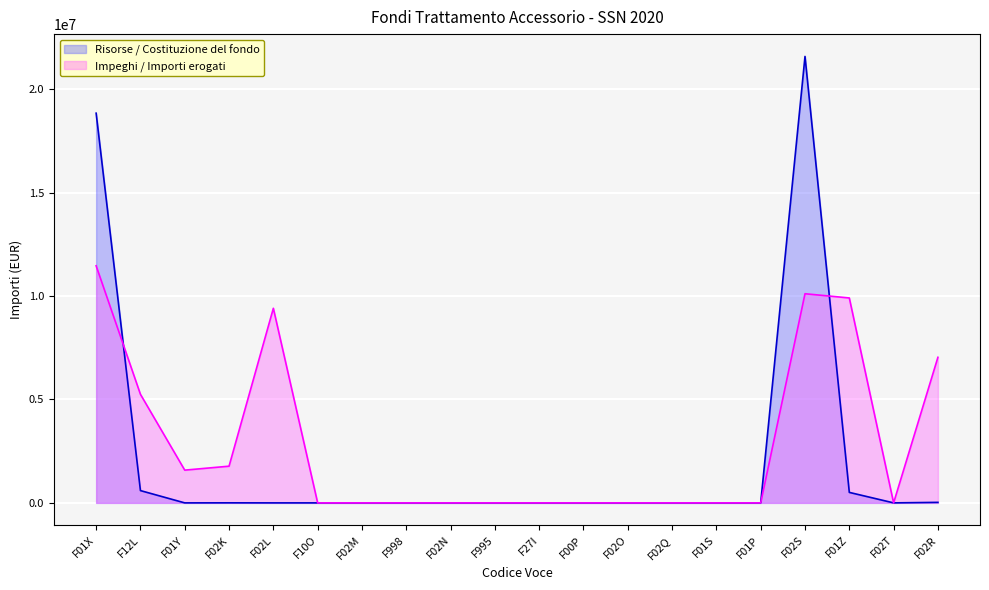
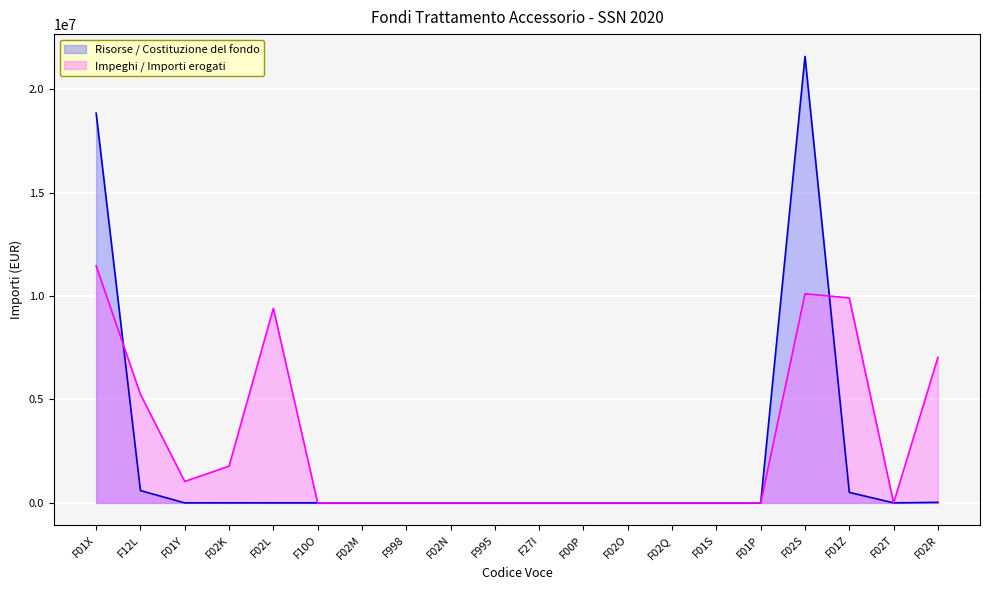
  {
    "Risorse / Costituzione del fondo": {
      "F01X": 18800000,
      "F12L": 600000,
      "F01Y": 0,
      "F02K": 0,
      "F02L": 0,
      "F02S": 21600000,
      "F01Z": 500000,
      "F02R": 0
    },
    "Impeghi / Importi erogati": {
      "F01X": 11500000,
      "F12L": 5300000,
-     "F01Y": 1600000,
+     "F01Y": 1000000,
      "F02K": 1800000,
      "F02L": 9400000,
      "F02S": 10100000,
      "F01Z": 9900000,
      "F02R": 7000000
    }
  }
